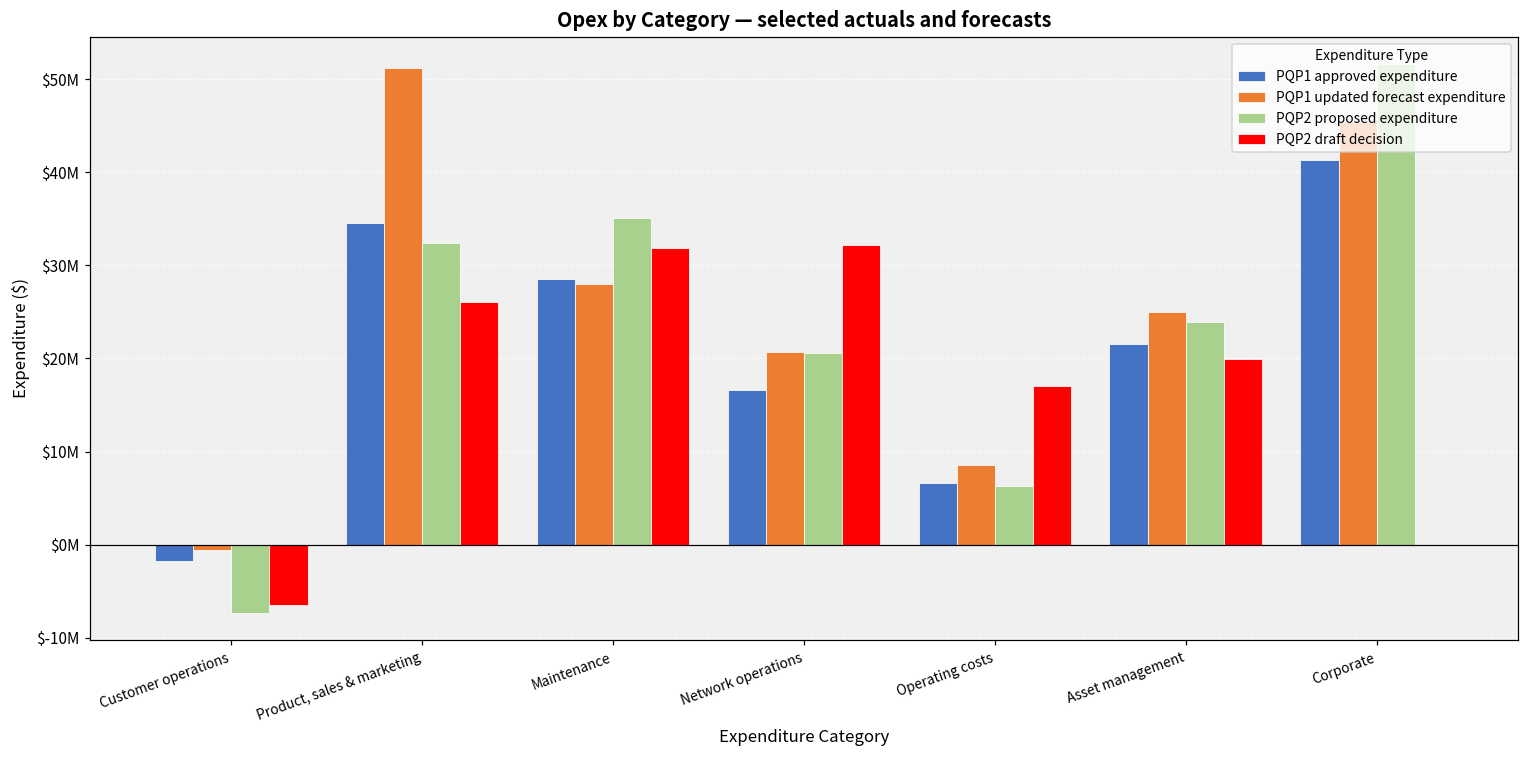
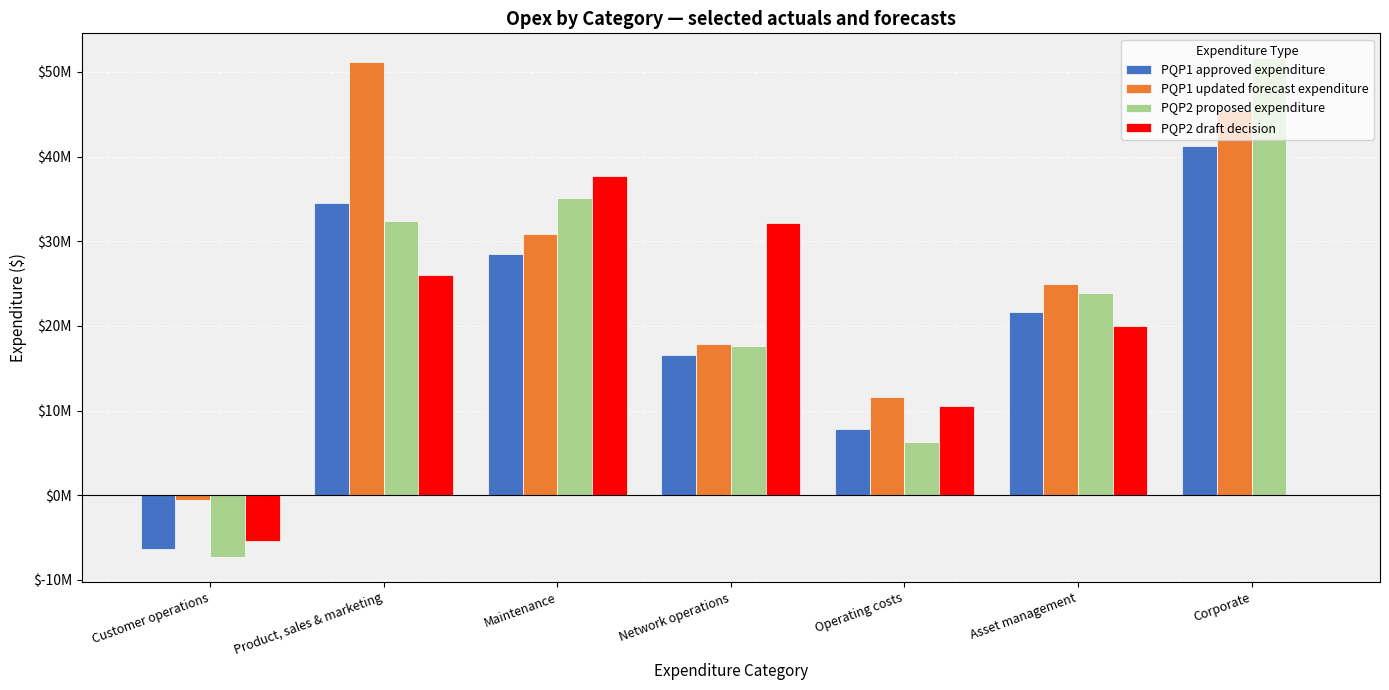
  {
    "PQP1 approved expenditure": {
-     "Customer operations": "$-2000000",
+     "Customer operations": "$-6000000",
      "Product, sales & marketing": "$35000000",
      "Maintenance": "$28000000",
      "Network operations": "$17000000",
-     "Operating costs": "$7000000",
+     "Operating costs": "$8000000",
      "Asset management": "$22000000",
      "Corporate": "$41000000"
    },
    "PQP1 updated forecast expenditure": {
      "Customer operations": "$-1000000",
      "Product, sales & marketing": "$51000000",
-     "Maintenance": "$28000000",
-     "Network operations": "$21000000",
-     "Operating costs": "$9000000",
+     "Maintenance": "$31000000",
+     "Network operations": "$18000000",
+     "Operating costs": "$12000000",
      "Asset management": "$25000000"
    },
    "PQP2 proposed expenditure": {
      "Customer operations": "$-7000000",
      "Product, sales & marketing": "$32000000",
      "Maintenance": "$35000000",
-     "Network operations": "$21000000",
+     "Network operations": "$18000000",
      "Operating costs": "$6000000",
      "Asset management": "$24000000"
    },
    "PQP2 draft decision": {
-     "Customer operations": "$-6000000",
+     "Customer operations": "$-5000000",
      "Product, sales & marketing": "$26000000",
-     "Maintenance": "$32000000",
+     "Maintenance": "$38000000",
      "Network operations": "$32000000",
-     "Operating costs": "$17000000",
+     "Operating costs": "$11000000",
      "Asset management": "$20000000",
      "Corporate": "$0"
    }
  }
